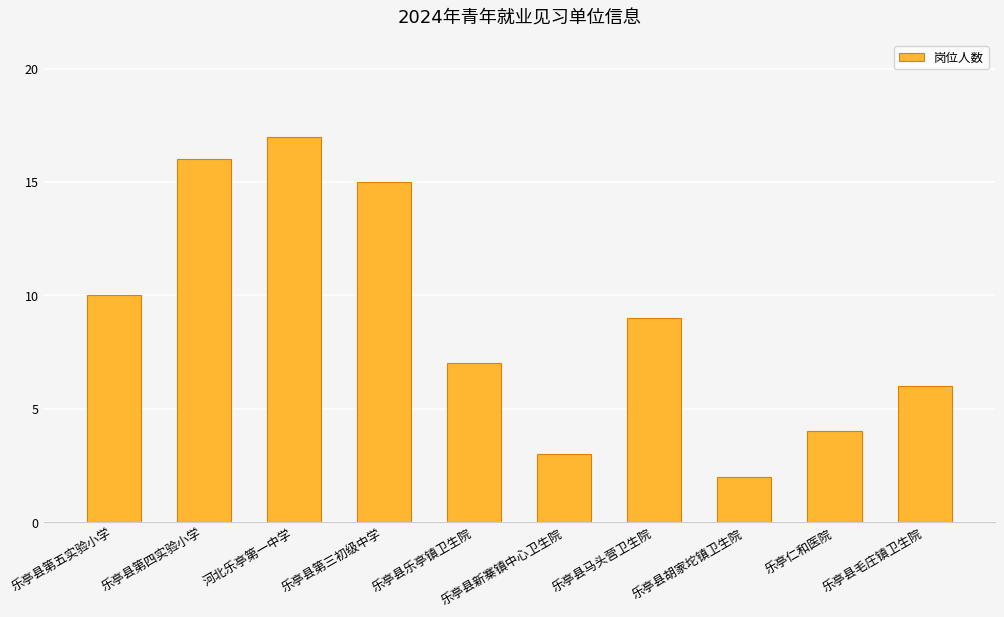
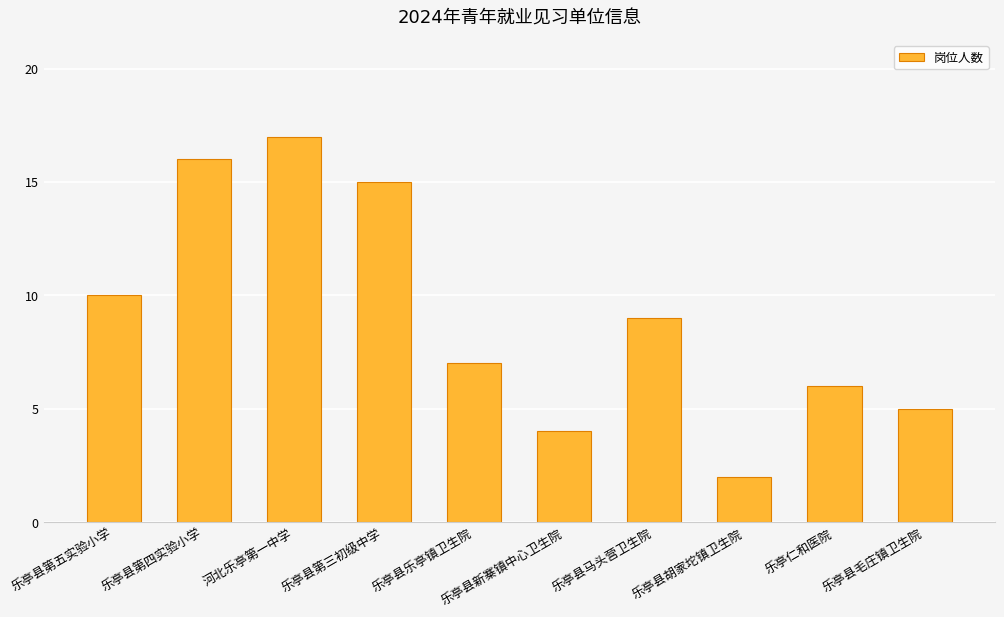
  {
    "乐亭县第五实验小学": 10,
    "乐亭县第四实验小学": 16,
    "河北乐亭第一中学": 17,
    "乐亭县第三初级中学": 15,
    "乐亭县乐亭镇卫生院": 7,
-   "乐亭县新寨镇中心卫生院": 3,
+   "乐亭县新寨镇中心卫生院": 4,
    "乐亭县马头营卫生院": 9,
    "乐亭县胡家坨镇卫生院": 2,
-   "乐亭仁和医院": 4,
-   "乐亭县毛庄镇卫生院": 6
+   "乐亭仁和医院": 6,
+   "乐亭县毛庄镇卫生院": 5
  }
